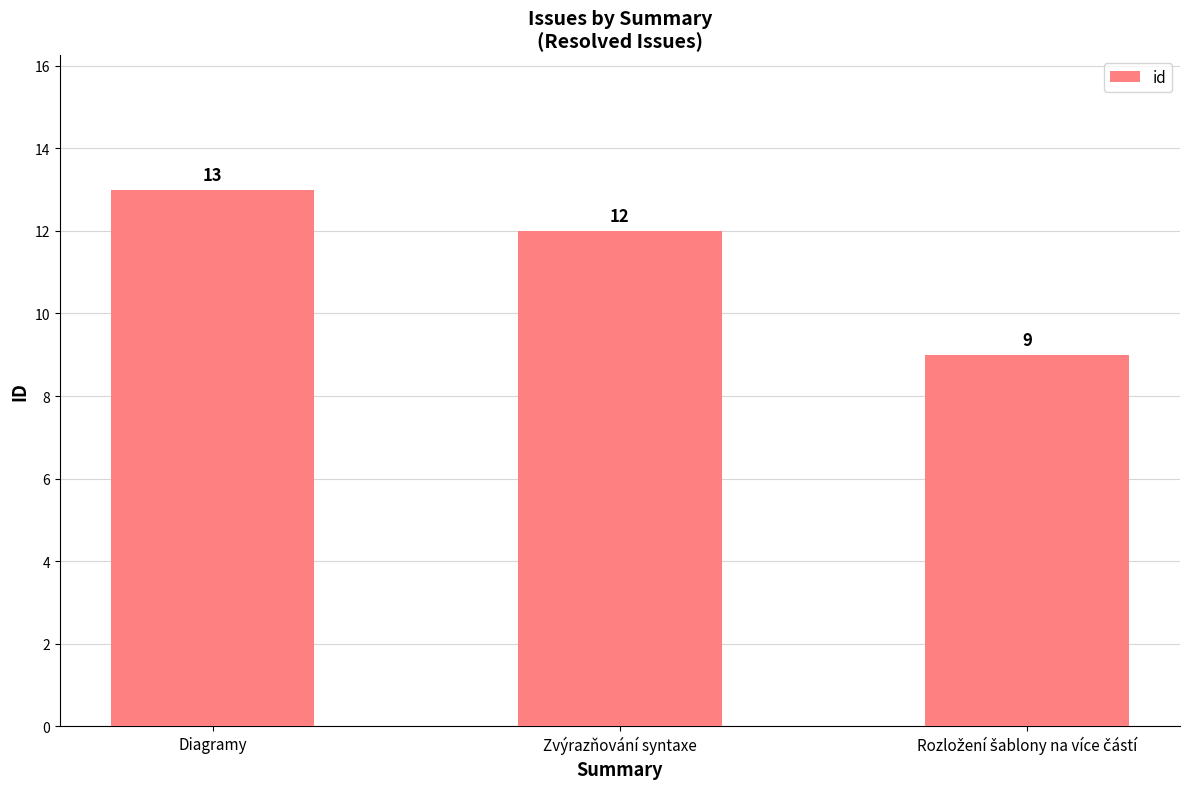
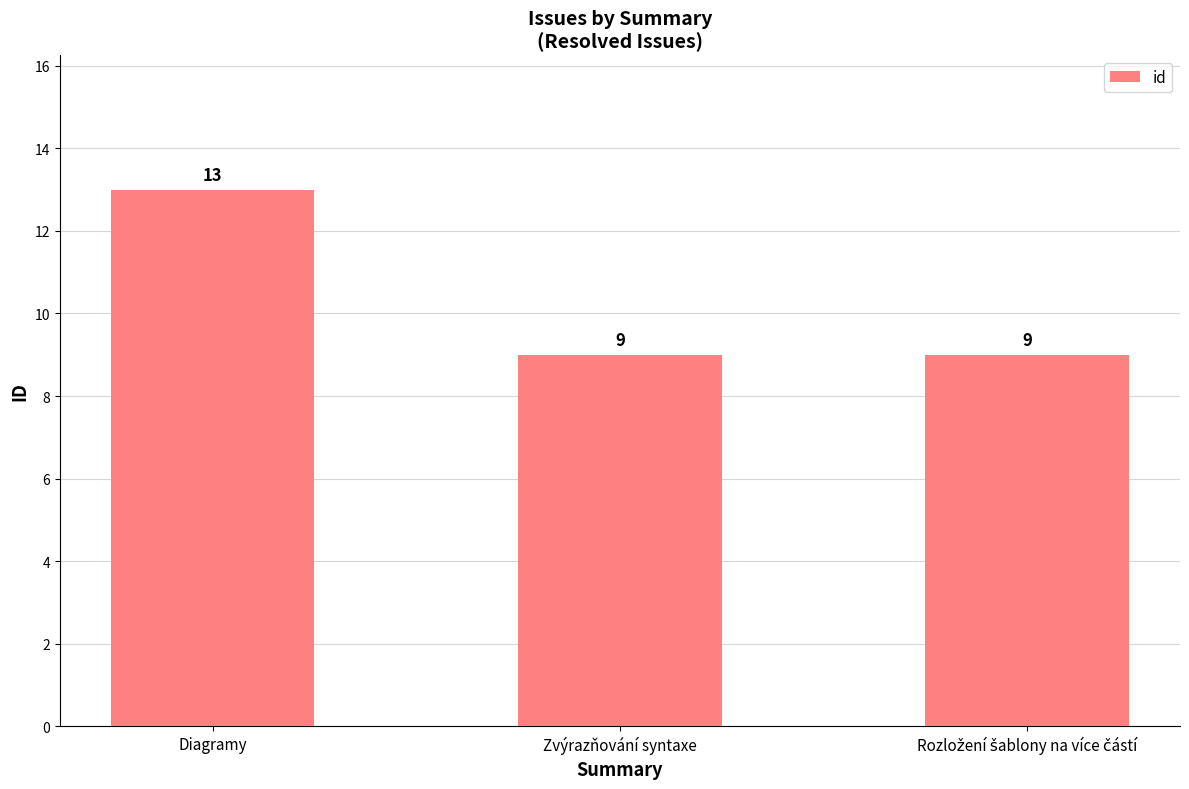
  {
    "Diagramy": 13,
-   "Zvýrazňování syntaxe": 12,
+   "Zvýrazňování syntaxe": 9,
    "Rozložení šablony na více částí": 9
  }
